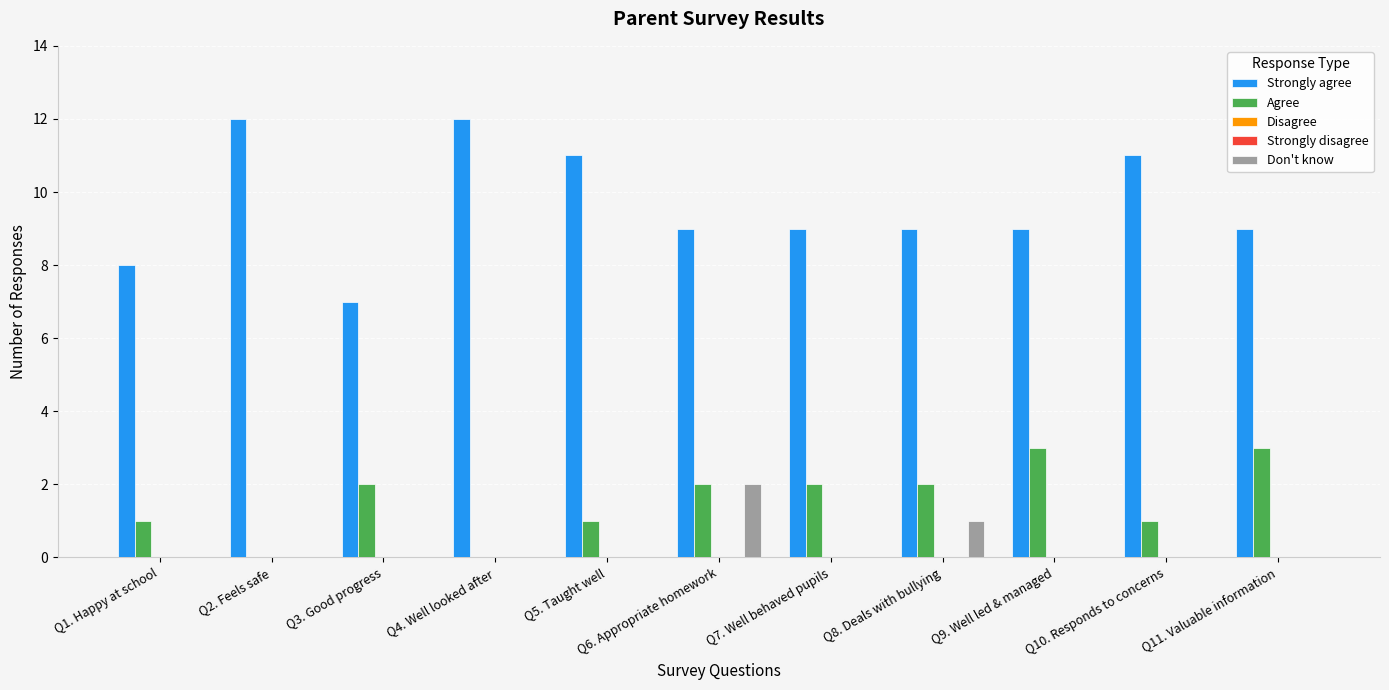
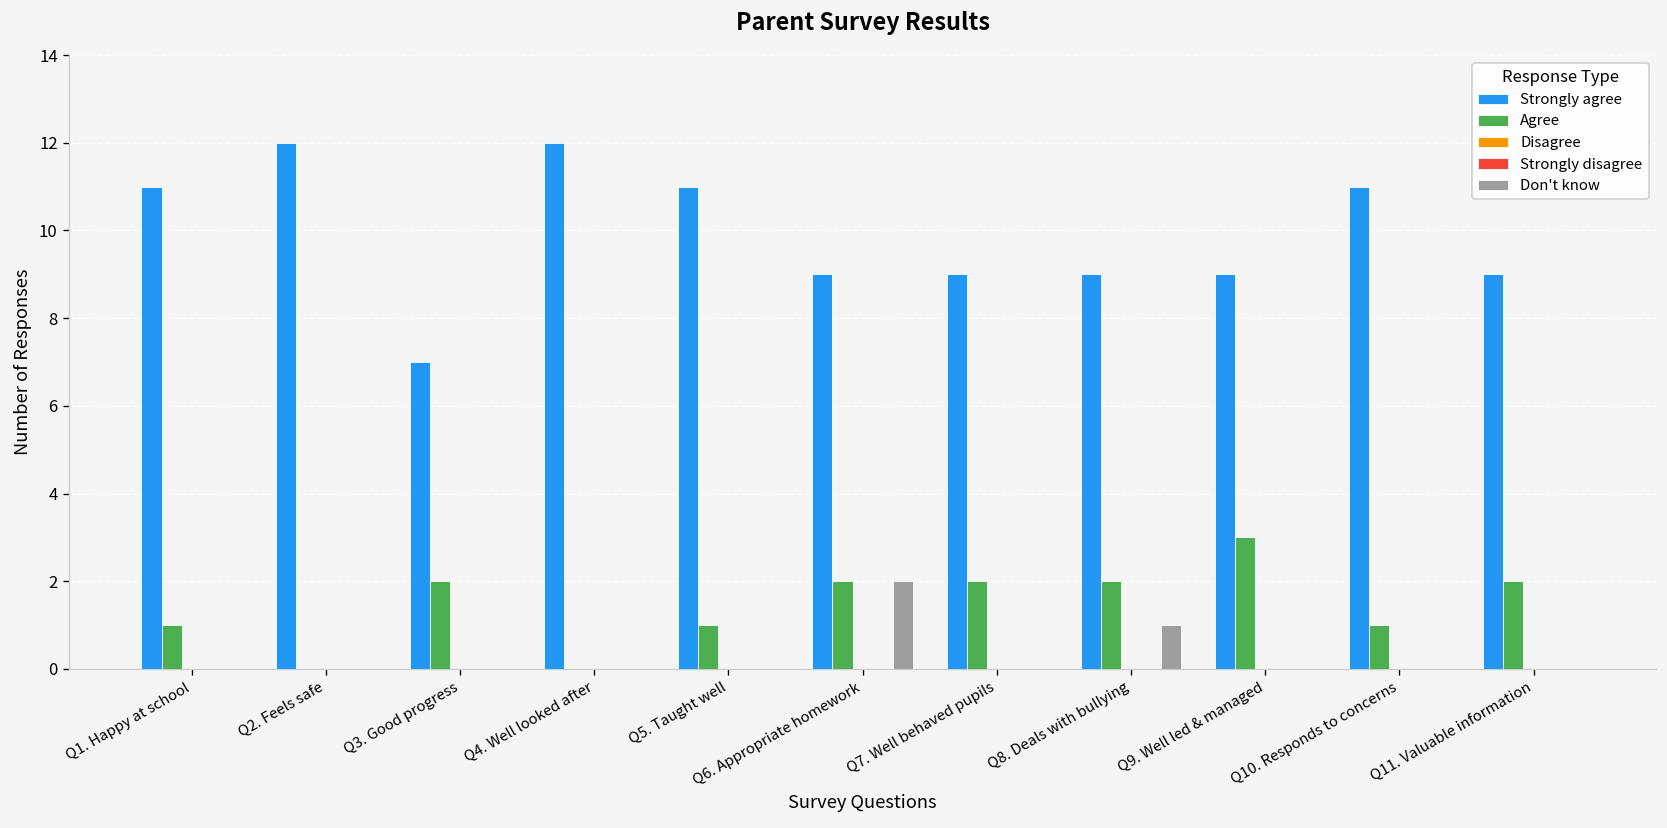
  {
    "Strongly agree": {
-     "Q1. Happy at school": 8,
+     "Q1. Happy at school": 11,
      "Q2. Feels safe": 12,
      "Q3. Good progress": 7,
      "Q4. Well looked after": 12,
      "Q5. Taught well": 11,
      "Q6. Appropriate homework": 9,
      "Q7. Well behaved pupils": 9,
      "Q8. Deals with bullying": 9,
      "Q9. Well led & managed": 9,
      "Q10. Responds to concerns": 11,
      "Q11. Valuable information": 9
    },
    "Agree": {
      "Q1. Happy at school": 1,
      "Q2. Feels safe": 0,
      "Q3. Good progress": 2,
      "Q4. Well looked after": 0,
      "Q5. Taught well": 1,
      "Q6. Appropriate homework": 2,
      "Q7. Well behaved pupils": 2,
      "Q8. Deals with bullying": 2,
      "Q9. Well led & managed": 3,
      "Q10. Responds to concerns": 1,
-     "Q11. Valuable information": 3
+     "Q11. Valuable information": 2
    },
    "Disagree": {
      "Q1. Happy at school": 0,
      "Q2. Feels safe": 0,
      "Q3. Good progress": 0,
      "Q4. Well looked after": 0,
      "Q5. Taught well": 0,
      "Q6. Appropriate homework": 0,
      "Q7. Well behaved pupils": 0,
      "Q8. Deals with bullying": 0,
      "Q9. Well led & managed": 0,
      "Q10. Responds to concerns": 0,
      "Q11. Valuable information": 0
    },
    "Strongly disagree": {
      "Q1. Happy at school": 0,
      "Q2. Feels safe": 0,
      "Q3. Good progress": 0,
      "Q4. Well looked after": 0,
      "Q5. Taught well": 0,
      "Q6. Appropriate homework": 0,
      "Q7. Well behaved pupils": 0,
      "Q8. Deals with bullying": 0,
      "Q9. Well led & managed": 0,
      "Q10. Responds to concerns": 0,
      "Q11. Valuable information": 0
    },
    "Don't know": {
      "Q1. Happy at school": 0,
      "Q2. Feels safe": 0,
      "Q3. Good progress": 0,
      "Q4. Well looked after": 0,
      "Q5. Taught well": 0,
      "Q6. Appropriate homework": 2,
      "Q7. Well behaved pupils": 0,
      "Q8. Deals with bullying": 1,
      "Q9. Well led & managed": 0,
      "Q10. Responds to concerns": 0,
      "Q11. Valuable information": 0
    }
  }
